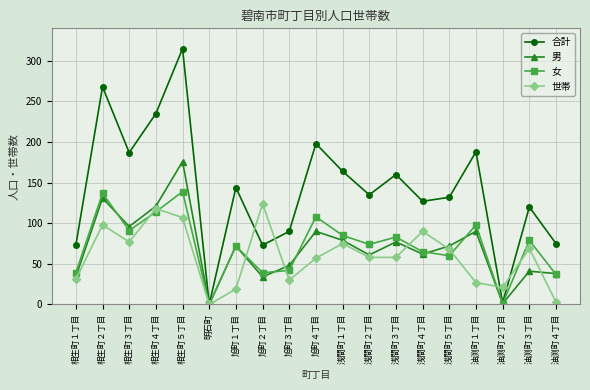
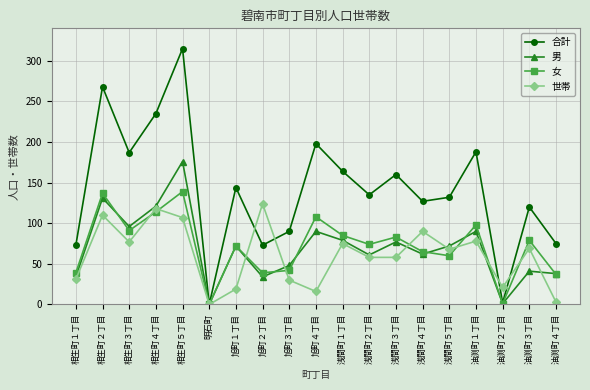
  {
    "世帯": {
-     "相生町２丁目": 100,
+     "相生町２丁目": 110,
      "相生町３丁目": 80,
      "相生町５丁目": 110,
      "旭町１丁目": 20,
      "旭町２丁目": 120,
      "旭町３丁目": 30,
-     "旭町４丁目": 60,
+     "旭町４丁目": 20,
      "浅間町１丁目": 80,
      "浅間町３丁目": 60,
      "浅間町４丁目": 90,
      "浅間町５丁目": 70,
-     "油渕町１丁目": 30,
+     "油渕町１丁目": 80,
      "油渕町２丁目": 20,
      "油渕町３丁目": 70,
      "油渕町４丁目": 0
    }
  }
